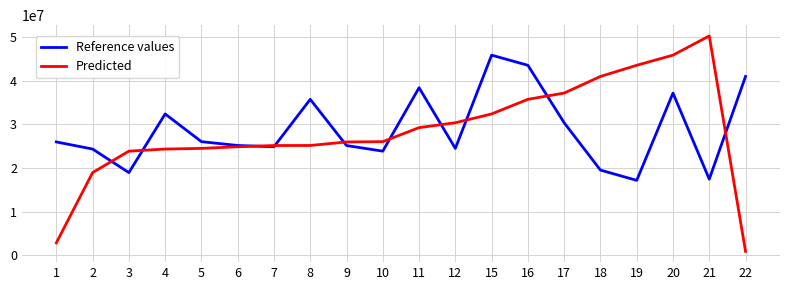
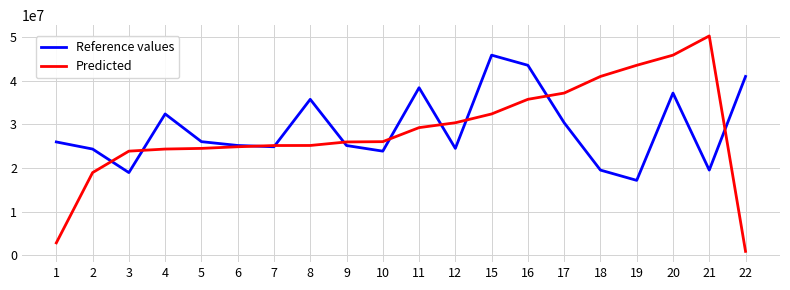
  {
    "Reference values": {
      "1": 26000000,
      "2": 24000000,
      "3": 19000000,
      "4": 32000000,
      "5": 26000000,
      "8": 36000000,
      "9": 25000000,
      "10": 24000000,
      "11": 38000000,
      "12": 24000000,
      "15": 46000000,
      "16": 44000000,
      "17": 30000000,
      "18": 19000000,
      "19": 17000000,
      "20": 37000000,
-     "21": 17000000,
+     "21": 19000000,
      "22": 41000000
    },
    "Predicted": {
      "1": 3000000,
      "2": 19000000,
      "3": 24000000,
      "4": 24000000,
      "5": 24000000,
      "8": 25000000,
      "9": 26000000,
      "10": 26000000,
      "11": 29000000,
      "12": 30000000,
      "15": 32000000,
      "16": 36000000,
      "17": 37000000,
      "18": 41000000,
      "19": 44000000,
      "20": 46000000,
      "21": 50000000,
      "22": 1000000
    }
  }
